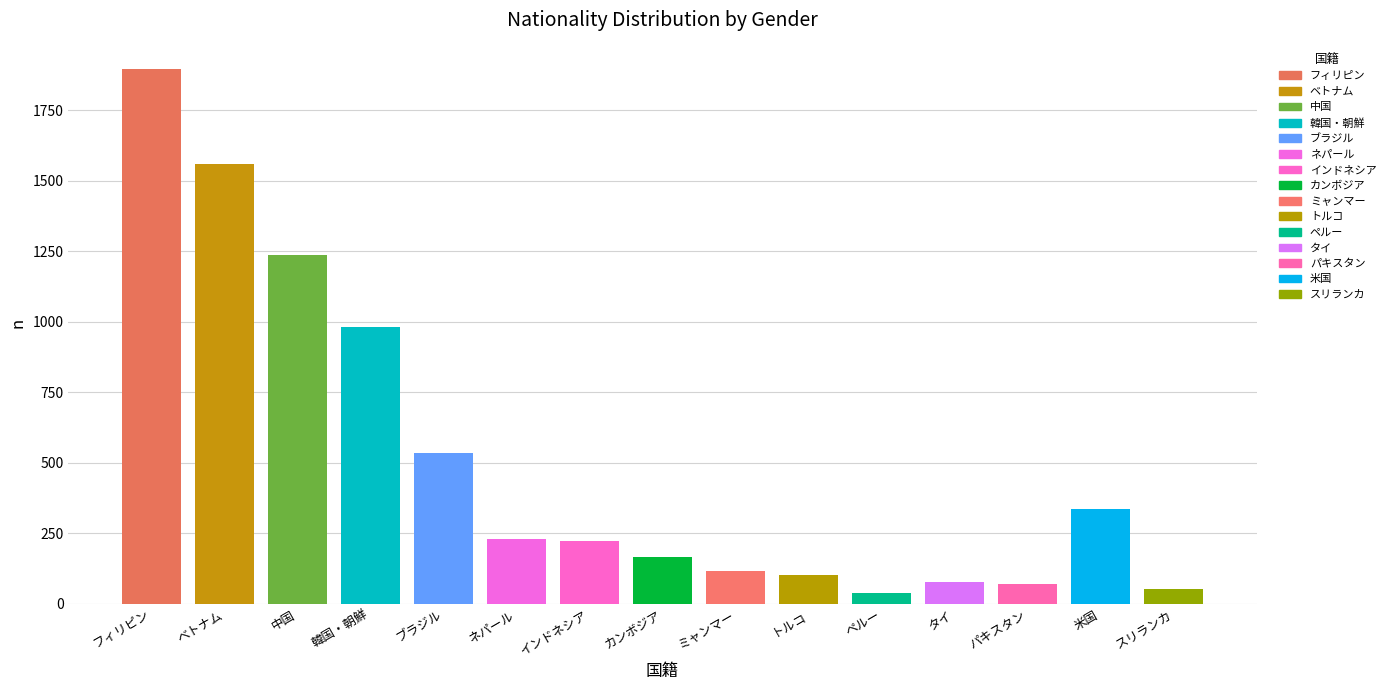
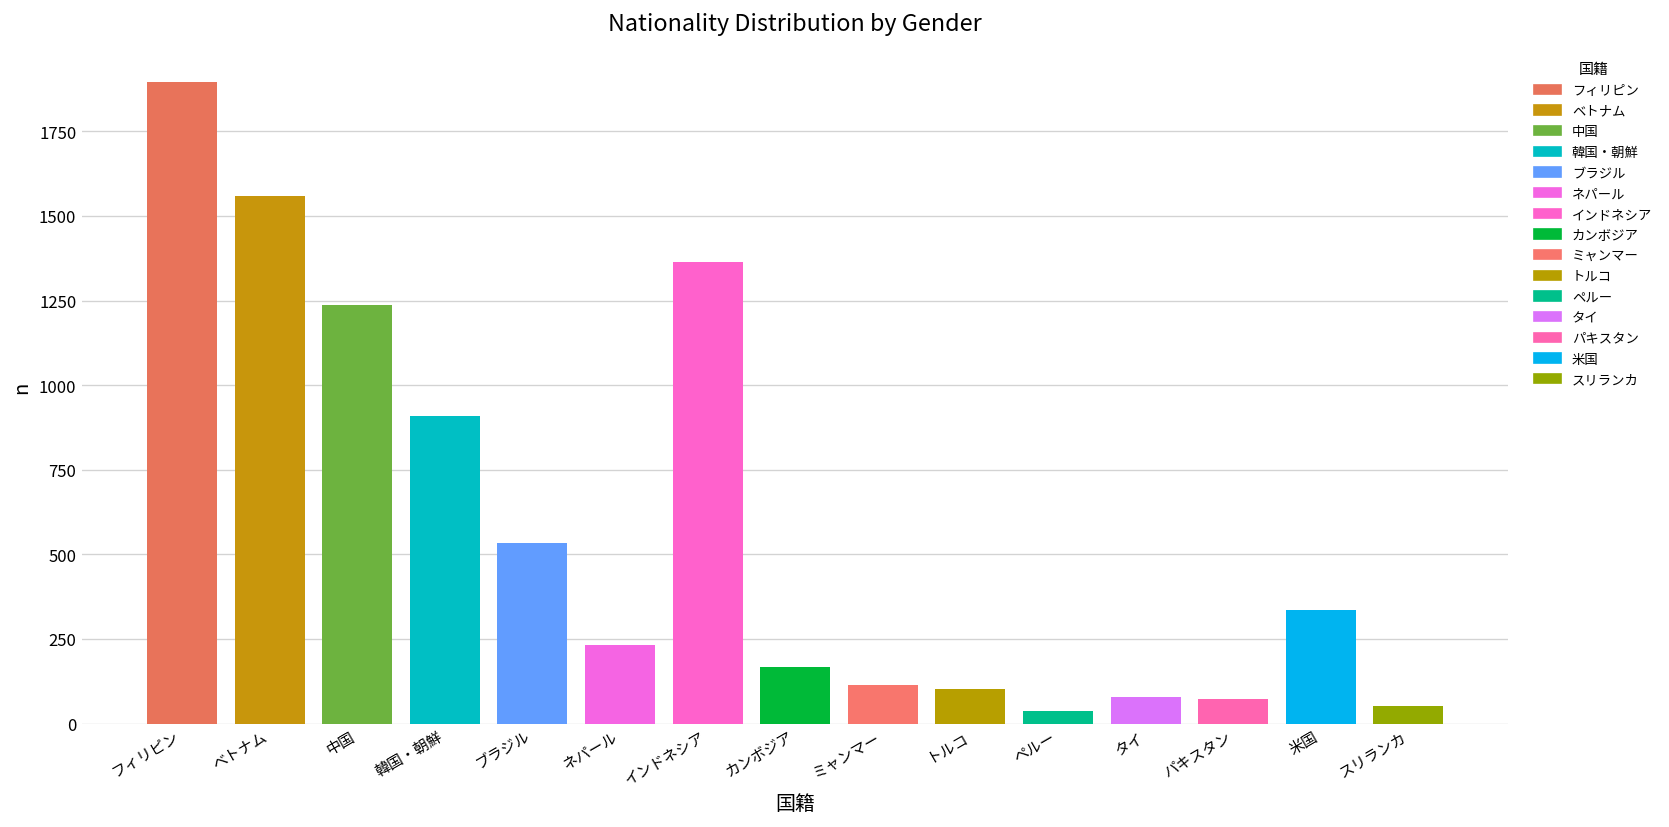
  {
    "フィリピン": 1900,
    "ベトナム": 1560,
    "中国": 1240,
-   "韓国・朝鮮": 980,
+   "韓国・朝鮮": 910,
    "ブラジル": 540,
    "ネパール": 230,
-   "インドネシア": 220,
+   "インドネシア": 1370,
    "カンボジア": 170,
    "ミャンマー": 120,
    "トルコ": 100,
    "ペルー": 40,
    "タイ": 80,
    "パキスタン": 70,
    "米国": 340,
    "スリランカ": 50
  }
